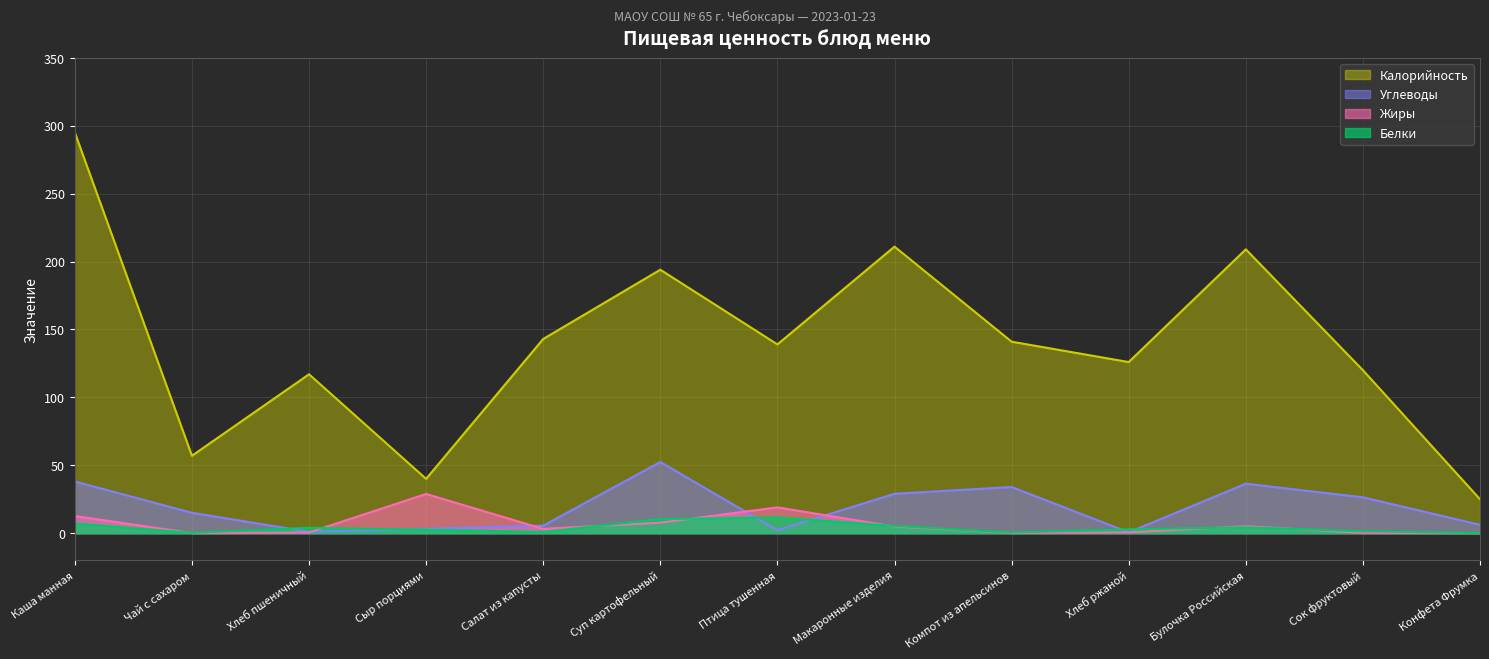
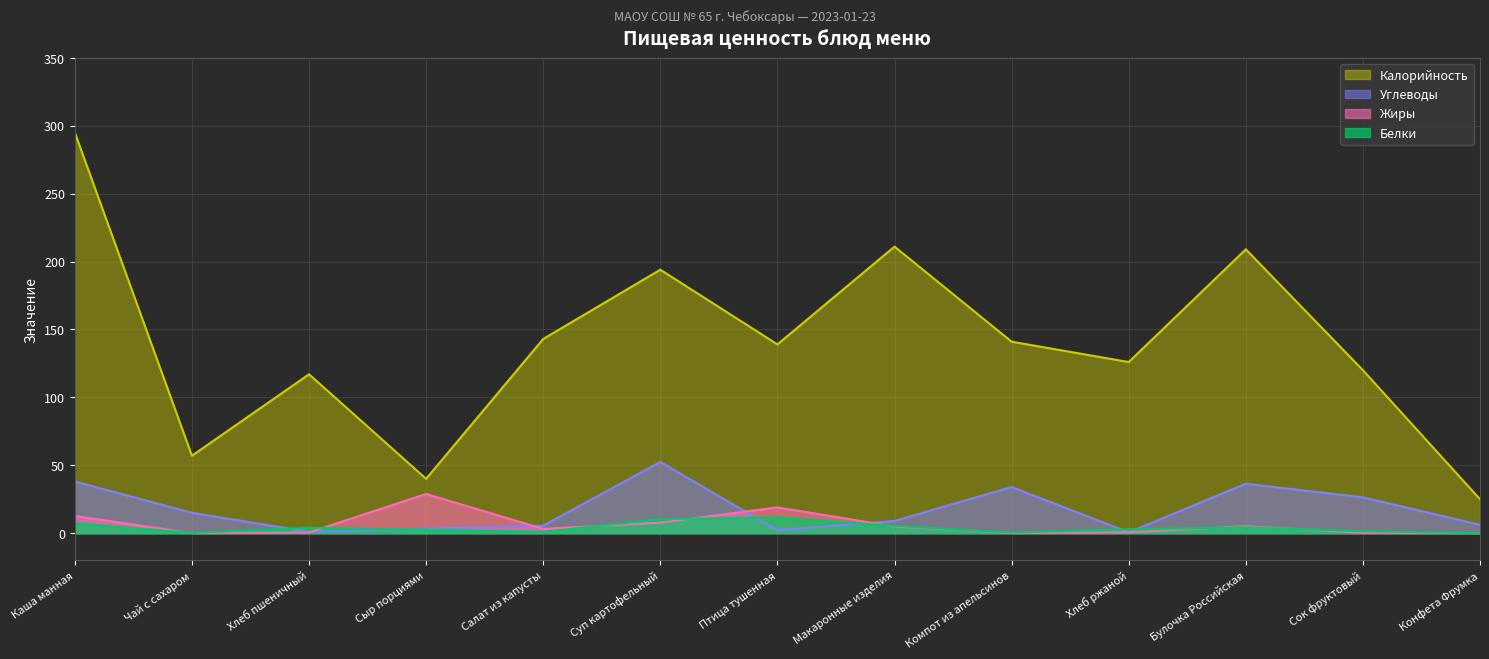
  {
    "Калорийность": {
      "Каша манная": 295,
      "Чай с сахаром": 57,
      "Хлеб пшеничный": 117,
      "Сыр порциями": 40,
      "Салат из капусты": 143,
      "Суп картофельный": 194,
      "Птица тушенная": 139,
      "Макаронные изделия": 211,
      "Компот из апельсинов": 141,
      "Хлеб ржаной": 126,
      "Булочка Российская": 209,
      "Сок фруктовый": 120,
      "Конфета Фрумка": 25
    },
    "Углеводы": {
      "Каша манная": 38,
      "Чай с сахаром": 15,
      "Салат из капусты": 6,
      "Суп картофельный": 52,
      "Птица тушенная": 2,
-     "Макаронные изделия": 29,
+     "Макаронные изделия": 9,
      "Компот из апельсинов": 34,
      "Булочка Российская": 36,
      "Сок фруктовый": 26,
      "Конфета Фрумка": 6
    },
    "Жиры": {
      "Каша манная": 13,
      "Сыр порциями": 29,
      "Салат из капусты": 3,
      "Суп картофельный": 8,
      "Птица тушенная": 19
    },
    "Белки": {
      "Каша манная": 7,
      "Хлеб пшеничный": 4,
      "Салат из капусты": 1,
      "Суп картофельный": 10,
      "Птица тушенная": 12,
      "Хлеб ржаной": 3
    }
  }
